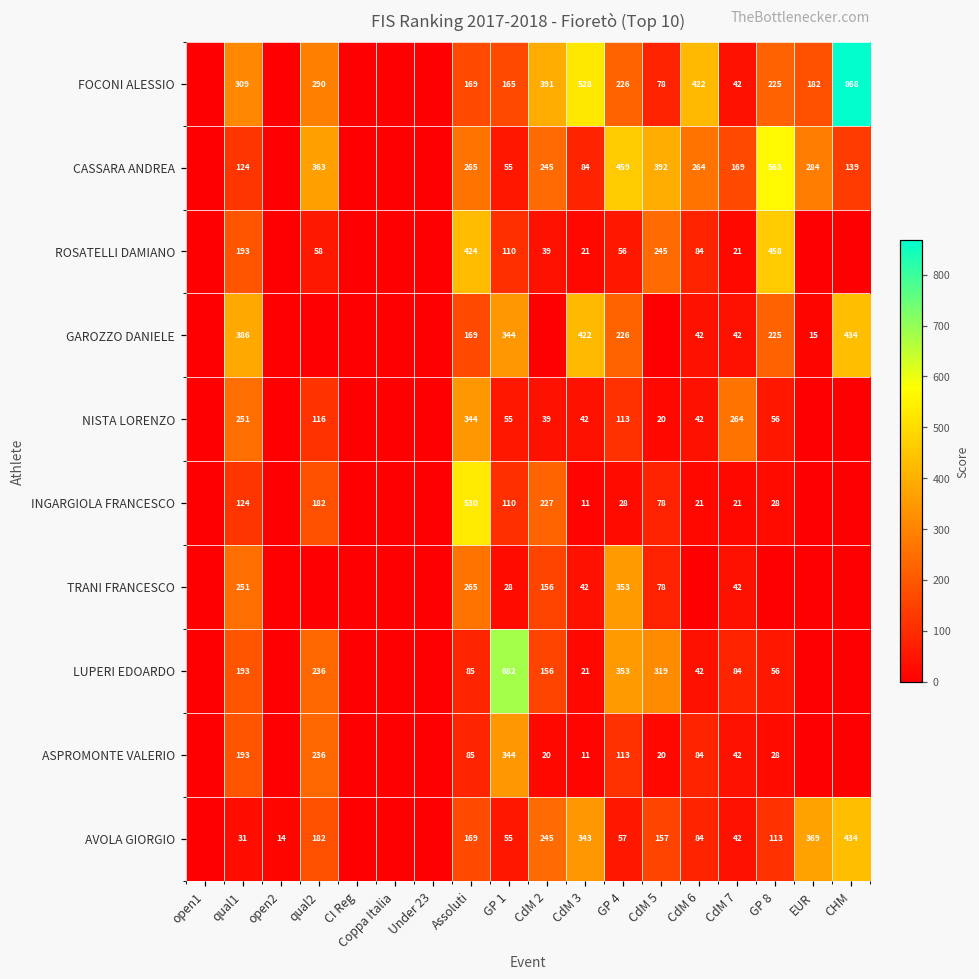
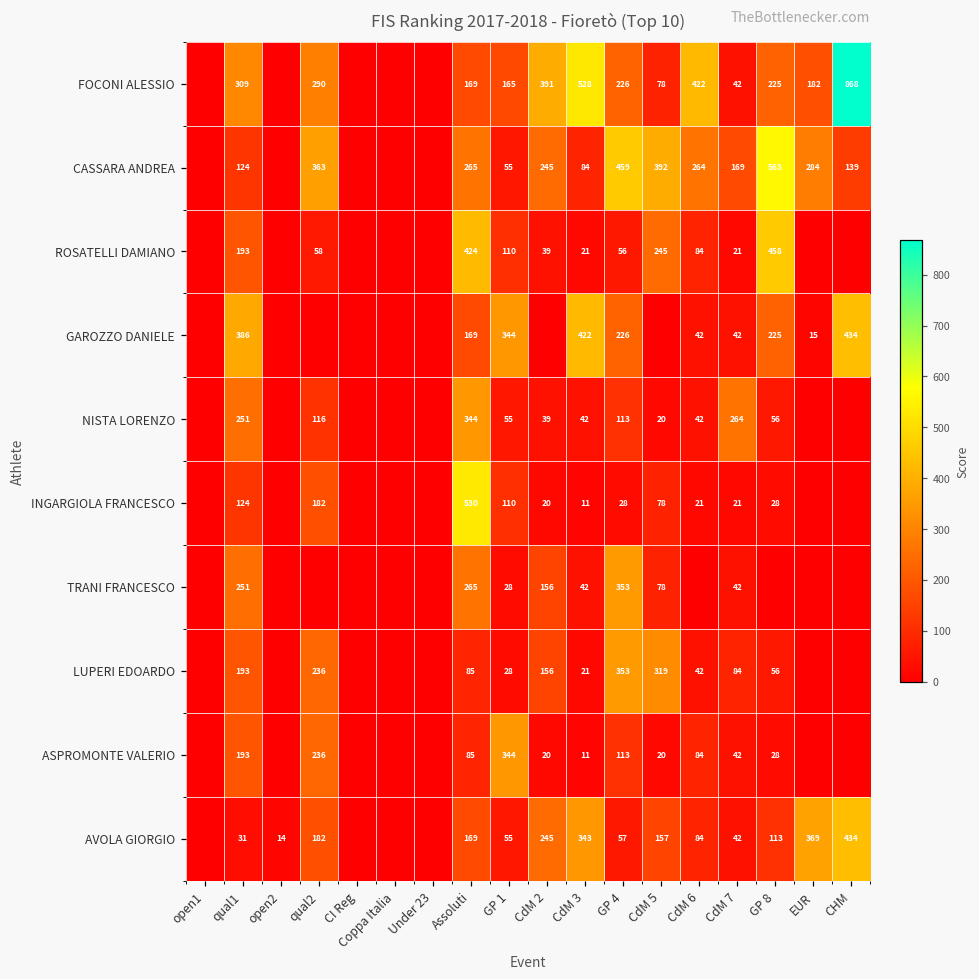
  {
    "FOCONI ALESSIO": {
      "qual1": 309,
      "qual2": 290,
      "Assoluti": 169,
      "GP 1": 165,
      "CdM 2": 391,
      "CdM 3": 528,
      "GP 4": 226,
      "CdM 5": 78,
      "CdM 6": 422,
      "CdM 7": 42,
      "GP 8": 225,
      "EUR": 182,
      "CHM": 868
    },
    "CASSARA ANDREA": {
      "qual1": 124,
      "qual2": 363,
      "Assoluti": 265,
      "GP 1": 55,
      "CdM 2": 245,
      "CdM 3": 84,
      "GP 4": 459,
      "CdM 5": 392,
      "CdM 6": 264,
      "CdM 7": 169,
      "GP 8": 563,
      "EUR": 284,
      "CHM": 139
    },
    "ROSATELLI DAMIANO": {
      "qual1": 193,
      "qual2": 58,
      "Assoluti": 424,
      "GP 1": 110,
      "CdM 2": 39,
      "CdM 3": 21,
      "GP 4": 56,
      "CdM 5": 245,
      "CdM 6": 84,
      "CdM 7": 21,
      "GP 8": 458
    },
    "GAROZZO DANIELE": {
      "qual1": 386,
      "Assoluti": 169,
      "GP 1": 344,
      "CdM 3": 422,
      "GP 4": 226,
      "CdM 6": 42,
      "CdM 7": 42,
      "GP 8": 225,
      "EUR": 15,
      "CHM": 434
    },
    "NISTA LORENZO": {
      "qual1": 251,
      "qual2": 116,
      "Assoluti": 344,
      "GP 1": 55,
      "CdM 2": 39,
      "CdM 3": 42,
      "GP 4": 113,
      "CdM 5": 20,
      "CdM 6": 42,
      "CdM 7": 264,
      "GP 8": 56
    },
    "INGARGIOLA FRANCESCO": {
      "qual1": 124,
      "qual2": 182,
      "Assoluti": 530,
      "GP 1": 110,
-     "CdM 2": 227,
+     "CdM 2": 20,
      "CdM 3": 11,
      "GP 4": 28,
      "CdM 5": 78,
      "CdM 6": 21,
      "CdM 7": 21,
      "GP 8": 28
    },
    "TRANI FRANCESCO": {
      "qual1": 251,
      "Assoluti": 265,
      "GP 1": 28,
      "CdM 2": 156,
      "CdM 3": 42,
      "GP 4": 353,
      "CdM 5": 78,
      "CdM 7": 42
    },
    "LUPERI EDOARDO": {
      "qual1": 193,
      "qual2": 236,
      "Assoluti": 85,
-     "GP 1": 682,
+     "GP 1": 28,
      "CdM 2": 156,
      "CdM 3": 21,
      "GP 4": 353,
      "CdM 5": 319,
      "CdM 6": 42,
      "CdM 7": 84,
      "GP 8": 56
    },
    "ASPROMONTE VALERIO": {
      "qual1": 193,
      "qual2": 236,
      "Assoluti": 85,
      "GP 1": 344,
      "CdM 2": 20,
      "CdM 3": 11,
      "GP 4": 113,
      "CdM 5": 20,
      "CdM 6": 84,
      "CdM 7": 42,
      "GP 8": 28
    },
    "AVOLA GIORGIO": {
      "qual1": 31,
      "open2": 14,
      "qual2": 182,
      "Assoluti": 169,
      "GP 1": 55,
      "CdM 2": 245,
      "CdM 3": 343,
      "GP 4": 57,
      "CdM 5": 157,
      "CdM 6": 84,
      "CdM 7": 42,
      "GP 8": 113,
      "EUR": 369,
      "CHM": 434
    }
  }
